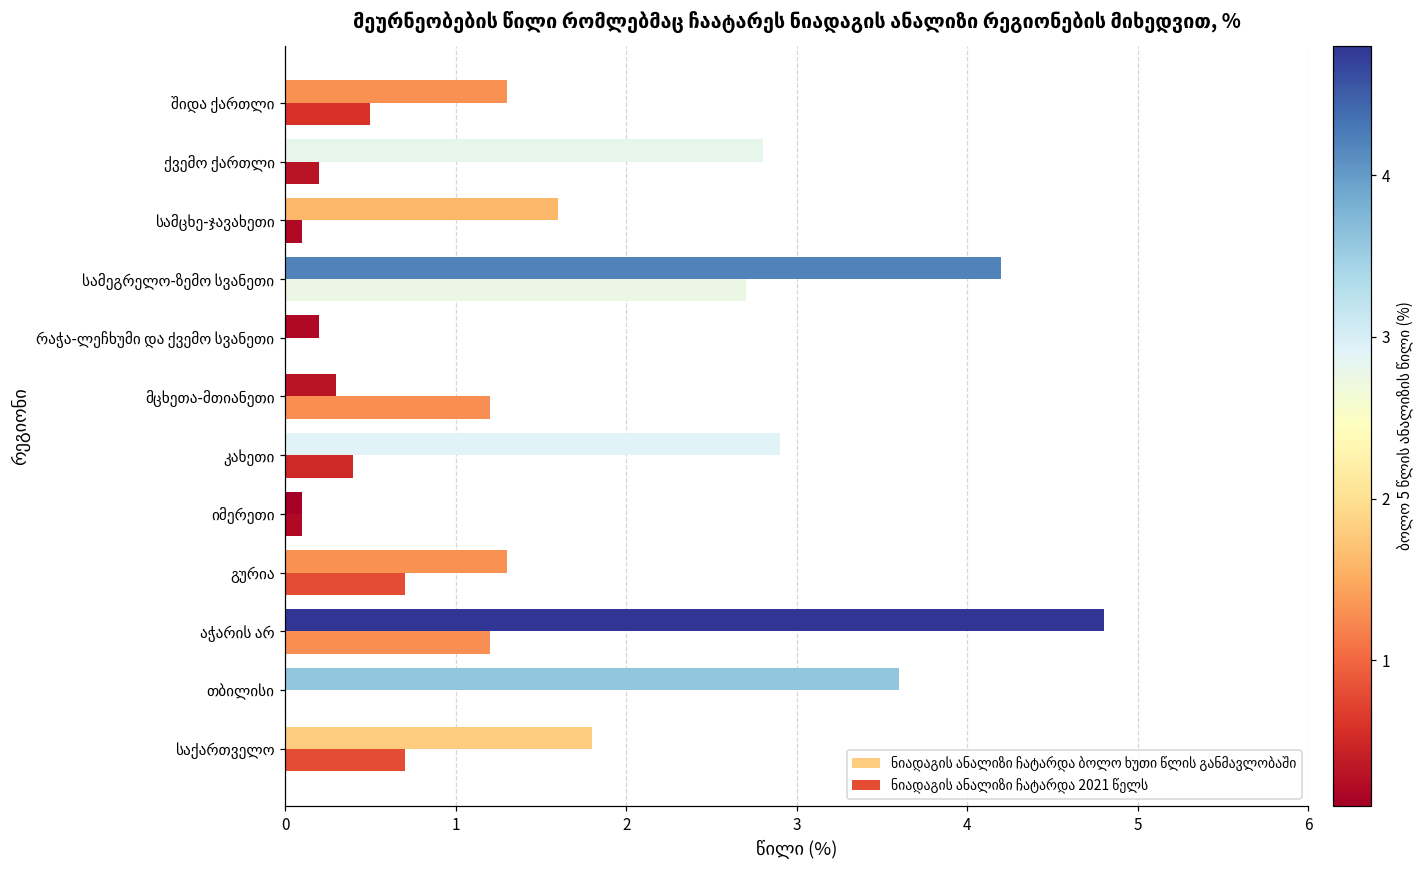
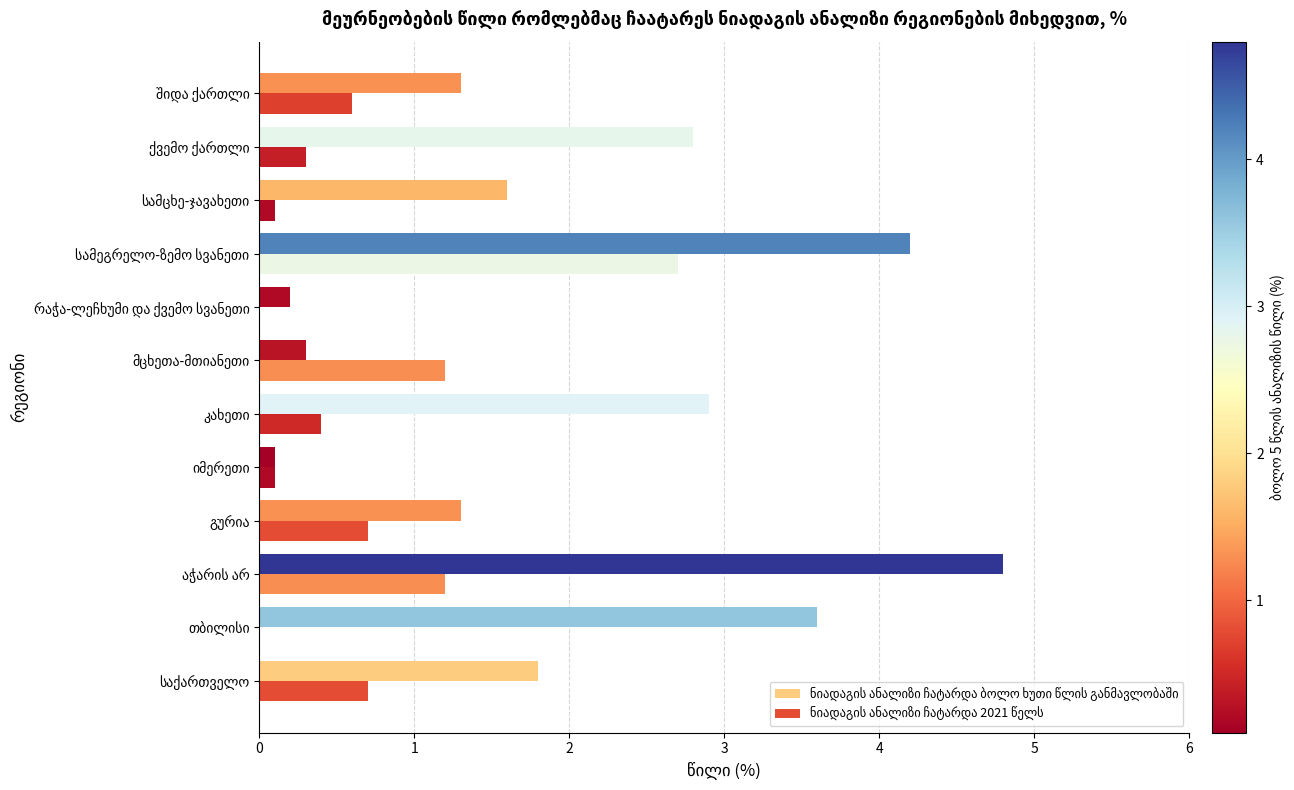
  {
    "ნიადაგის ანალიზი ჩატარდა ბოლო ხუთი წლის განმავლობაში": {
      "შიდა ქართლი": 1.3,
      "ქვემო ქართლი": 2.8,
      "სამცხე-ჯავახეთი": 1.6,
      "სამეგრელო-ზემო სვანეთი": 4.2,
      "რაჭა-ლეჩხუმი და ქვემო სვანეთი": 0.2,
      "მცხეთა-მთიანეთი": 0.3,
      "კახეთი": 2.9,
      "იმერეთი": 0.1,
      "გურია": 1.3,
      "აჭარის არ": 4.8,
      "თბილისი": 3.6,
      "საქართველო": 1.8
    },
    "ნიადაგის ანალიზი ჩატარდა 2021 წელს": {
-     "შიდა ქართლი": 0.5,
-     "ქვემო ქართლი": 0.2,
+     "შიდა ქართლი": 0.6,
+     "ქვემო ქართლი": 0.3,
      "სამცხე-ჯავახეთი": 0.1,
      "სამეგრელო-ზემო სვანეთი": 2.7,
      "რაჭა-ლეჩხუმი და ქვემო სვანეთი": 0.0,
      "მცხეთა-მთიანეთი": 1.2,
      "კახეთი": 0.4,
      "იმერეთი": 0.1,
      "გურია": 0.7,
      "აჭარის არ": 1.2,
      "თბილისი": 0.0,
      "საქართველო": 0.7
    }
  }
